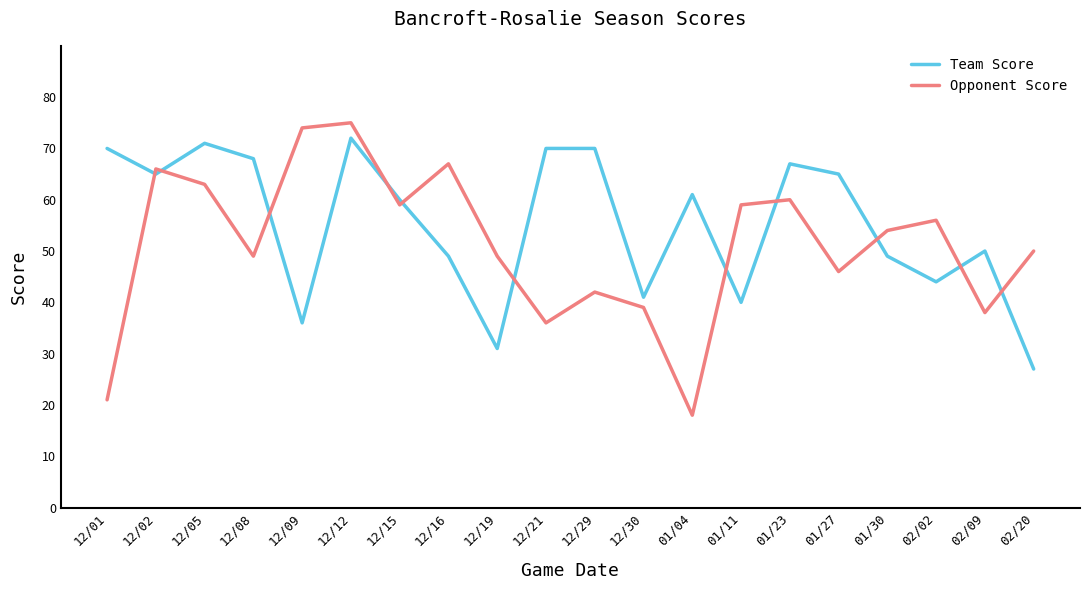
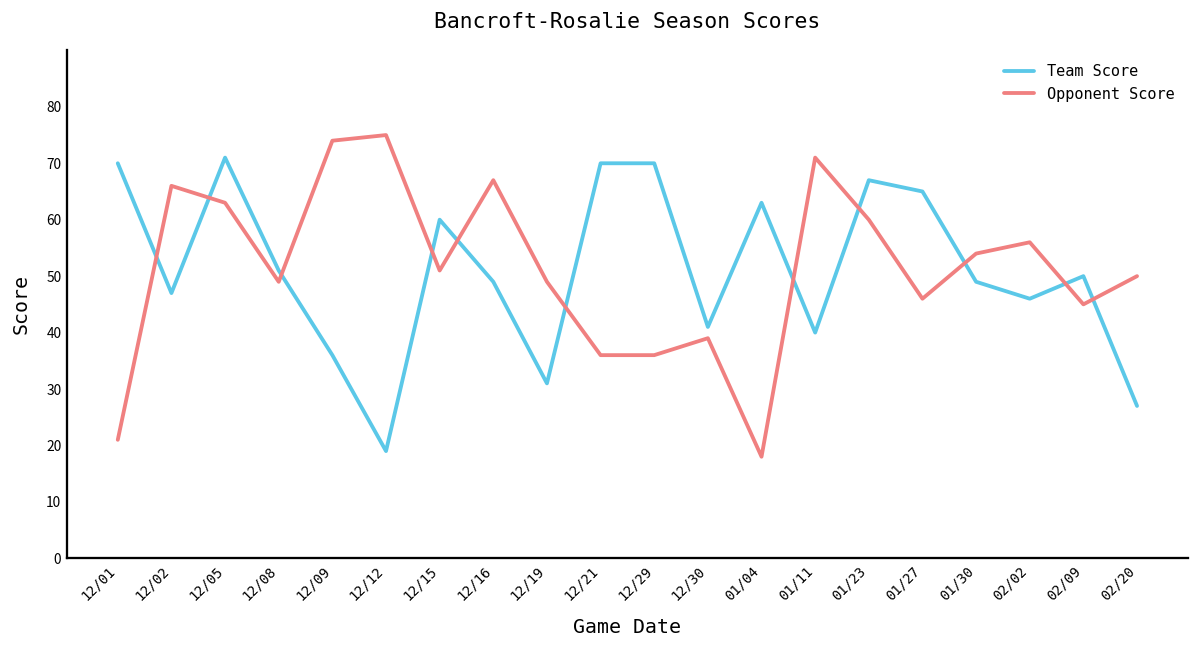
  {
    "Team Score": {
      "12/01": 70,
-     "12/02": 65,
+     "12/02": 47,
      "12/05": 71,
-     "12/08": 68,
+     "12/08": 51,
      "12/09": 36,
-     "12/12": 72,
+     "12/12": 19,
      "12/15": 60,
      "12/16": 49,
      "12/19": 31,
      "12/21": 70,
      "12/29": 70,
      "12/30": 41,
-     "01/04": 61,
+     "01/04": 63,
      "01/11": 40,
      "01/23": 67,
      "01/27": 65,
      "01/30": 49,
-     "02/02": 44,
+     "02/02": 46,
      "02/09": 50,
      "02/20": 27
    },
    "Opponent Score": {
      "12/01": 21,
      "12/02": 66,
      "12/05": 63,
      "12/08": 49,
      "12/09": 74,
      "12/12": 75,
-     "12/15": 59,
+     "12/15": 51,
      "12/16": 67,
      "12/19": 49,
      "12/21": 36,
-     "12/29": 42,
+     "12/29": 36,
      "12/30": 39,
      "01/04": 18,
-     "01/11": 59,
+     "01/11": 71,
      "01/23": 60,
      "01/27": 46,
      "01/30": 54,
      "02/02": 56,
-     "02/09": 38,
+     "02/09": 45,
      "02/20": 50
    }
  }
